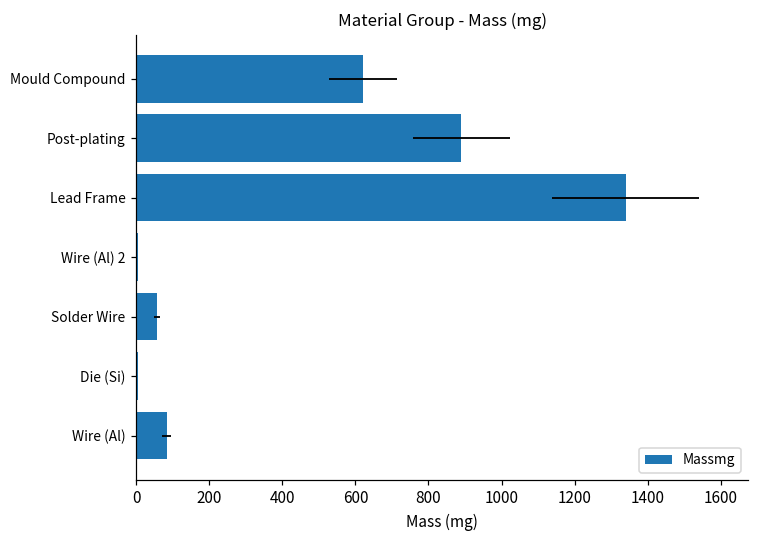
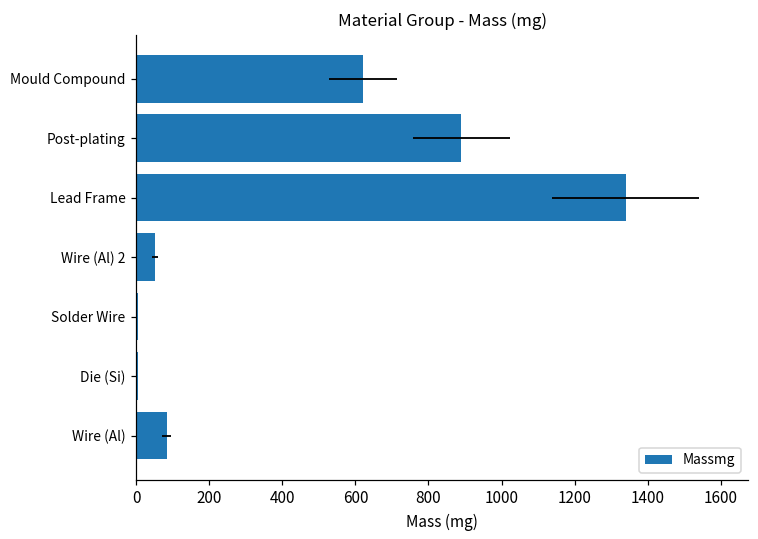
  {
    "Mould Compound": 620,
    "Post-plating": 890,
    "Lead Frame": 1340,
-   "Wire (Al) 2": 0,
-   "Solder Wire": 60,
+   "Wire (Al) 2": 50,
+   "Solder Wire": 0,
    "Wire (Al)": 80
  }
